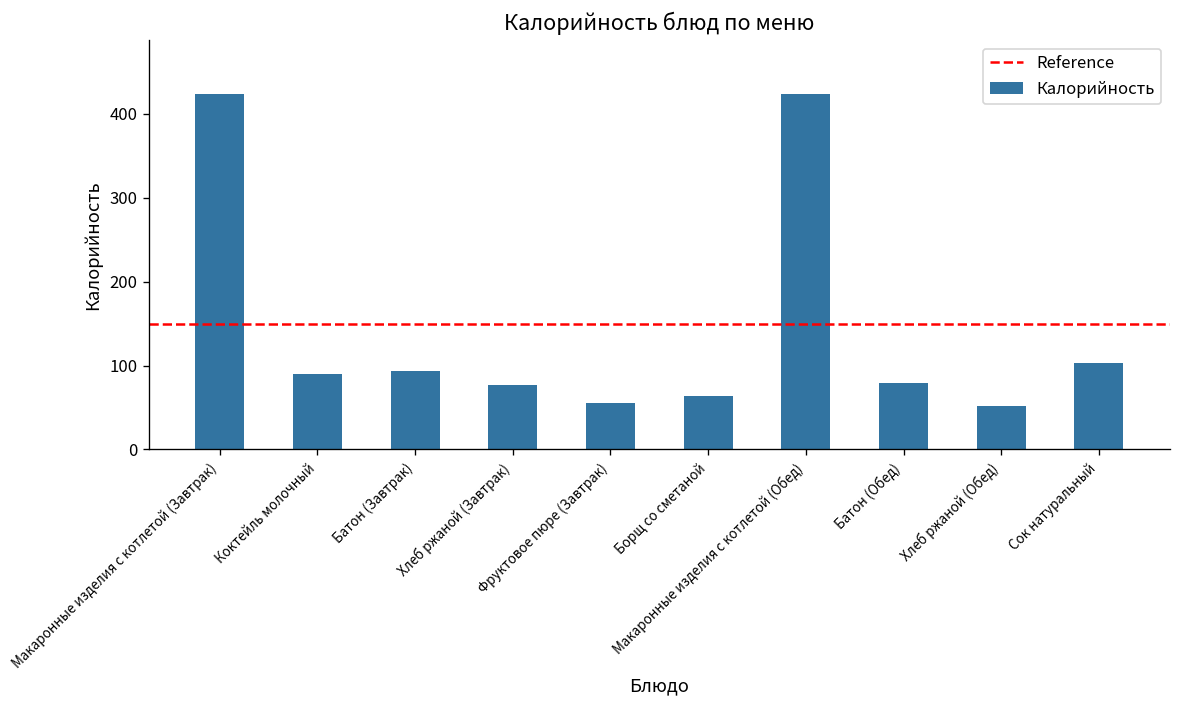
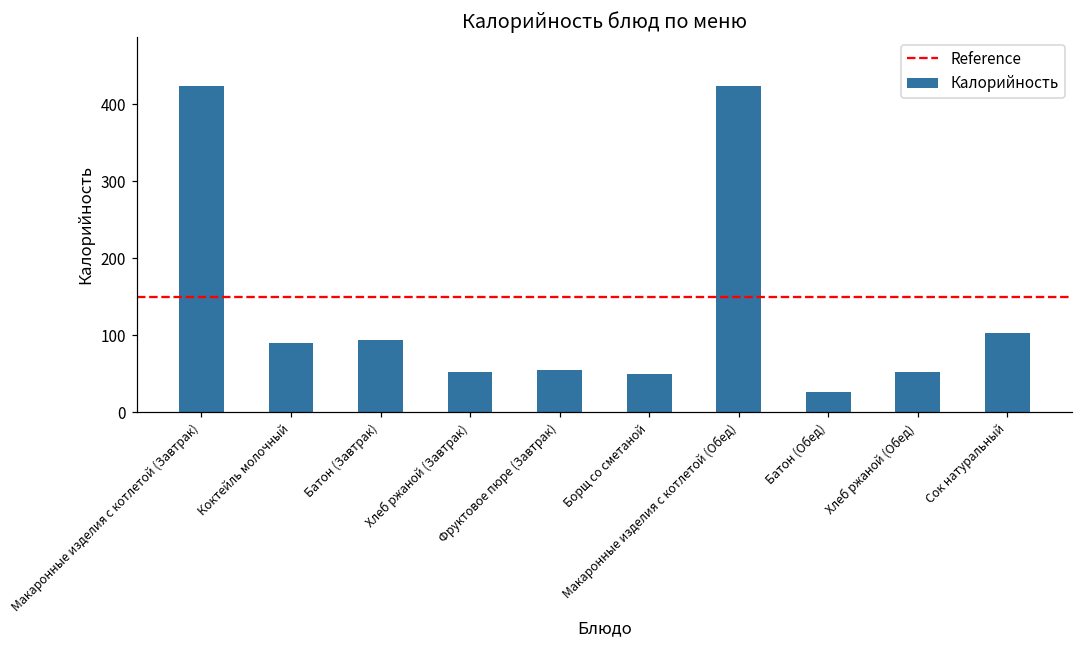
  {
    "Макаронные изделия с котлетой (Завтрак)": 420,
    "Коктейль молочный": 90,
    "Батон (Завтрак)": 90,
-   "Хлеб ржаной (Завтрак)": 80,
+   "Хлеб ржаной (Завтрак)": 50,
    "Фруктовое пюре (Завтрак)": 60,
-   "Борщ со сметаной": 60,
+   "Борщ со сметаной": 50,
    "Макаронные изделия с котлетой (Обед)": 420,
-   "Батон (Обед)": 80,
+   "Батон (Обед)": 30,
    "Хлеб ржаной (Обед)": 50,
    "Сок натуральный": 100
  }
